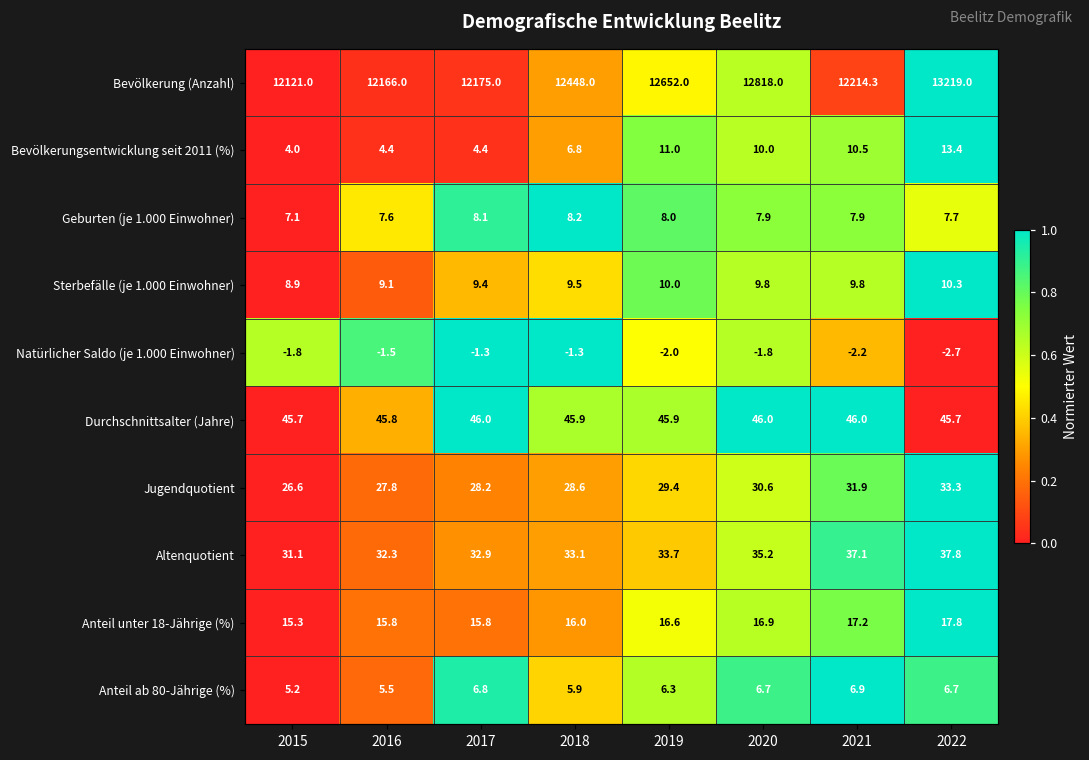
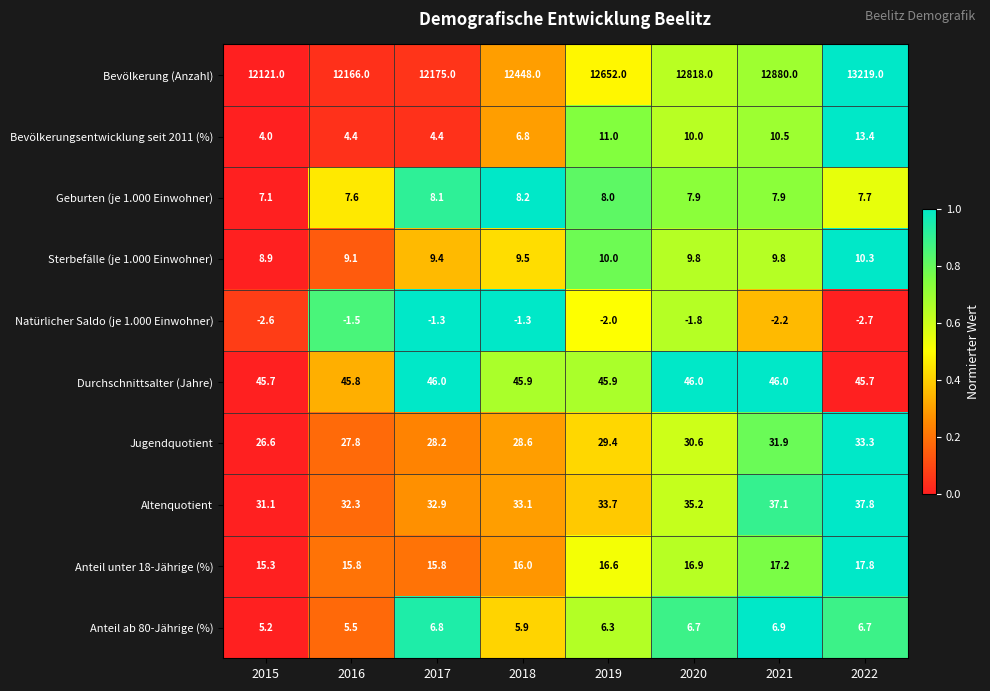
  {
    "Bevölkerung (Anzahl)": {
      "2015": 12121.0,
      "2016": 12166.0,
      "2017": 12175.0,
      "2018": 12448.0,
      "2019": 12652.0,
      "2020": 12818.0,
-     "2021": 12214.3,
+     "2021": 12880.0,
      "2022": 13219.0
    },
    "Bevölkerungsentwicklung seit 2011 (%)": {
      "2015": 4.0,
      "2016": 4.4,
      "2017": 4.4,
      "2018": 6.8,
      "2019": 11.0,
      "2020": 10.0,
      "2021": 10.5,
      "2022": 13.4
    },
    "Geburten (je 1.000 Einwohner)": {
      "2015": 7.1,
      "2016": 7.6,
      "2017": 8.1,
      "2018": 8.2,
      "2019": 8.0,
      "2020": 7.9,
      "2021": 7.9,
      "2022": 7.7
    },
    "Sterbefälle (je 1.000 Einwohner)": {
      "2015": 8.9,
      "2016": 9.1,
      "2017": 9.4,
      "2018": 9.5,
      "2019": 10.0,
      "2020": 9.8,
      "2021": 9.8,
      "2022": 10.3
    },
    "Natürlicher Saldo (je 1.000 Einwohner)": {
-     "2015": -1.8,
+     "2015": -2.6,
      "2016": -1.5,
      "2017": -1.3,
      "2018": -1.3,
      "2019": -2.0,
      "2020": -1.8,
      "2021": -2.2,
      "2022": -2.7
    },
    "Durchschnittsalter (Jahre)": {
      "2015": 45.7,
      "2016": 45.8,
      "2017": 46.0,
      "2018": 45.9,
      "2019": 45.9,
      "2020": 46.0,
      "2021": 46.0,
      "2022": 45.7
    },
    "Jugendquotient": {
      "2015": 26.6,
      "2016": 27.8,
      "2017": 28.2,
      "2018": 28.6,
      "2019": 29.4,
      "2020": 30.6,
      "2021": 31.9,
      "2022": 33.3
    },
    "Altenquotient": {
      "2015": 31.1,
      "2016": 32.3,
      "2017": 32.9,
      "2018": 33.1,
      "2019": 33.7,
      "2020": 35.2,
      "2021": 37.1,
      "2022": 37.8
    },
    "Anteil unter 18-Jährige (%)": {
      "2015": 15.3,
      "2016": 15.8,
      "2017": 15.8,
      "2018": 16.0,
      "2019": 16.6,
      "2020": 16.9,
      "2021": 17.2,
      "2022": 17.8
    },
    "Anteil ab 80-Jährige (%)": {
      "2015": 5.2,
      "2016": 5.5,
      "2017": 6.8,
      "2018": 5.9,
      "2019": 6.3,
      "2020": 6.7,
      "2021": 6.9,
      "2022": 6.7
    }
  }
